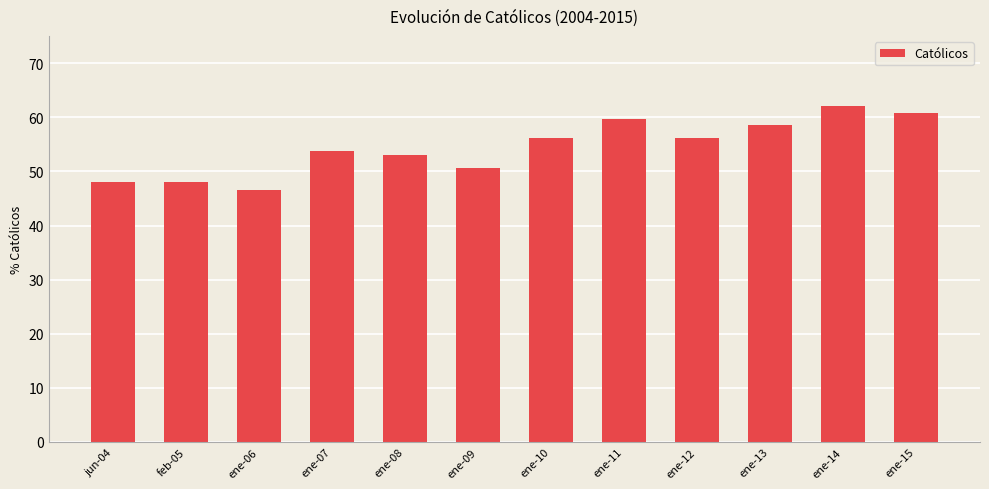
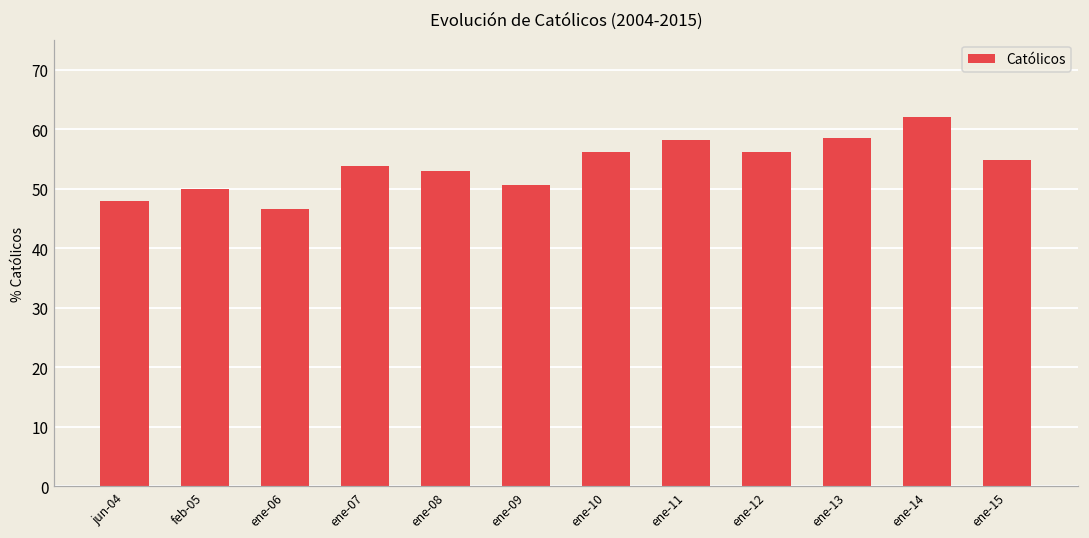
  {
    "jun-04": 48,
-   "feb-05": 48,
+   "feb-05": 50,
    "ene-06": 47,
    "ene-07": 54,
    "ene-08": 53,
    "ene-09": 51,
    "ene-10": 56,
-   "ene-11": 60,
+   "ene-11": 58,
    "ene-12": 56,
    "ene-13": 59,
    "ene-14": 62,
-   "ene-15": 61
+   "ene-15": 55
  }
